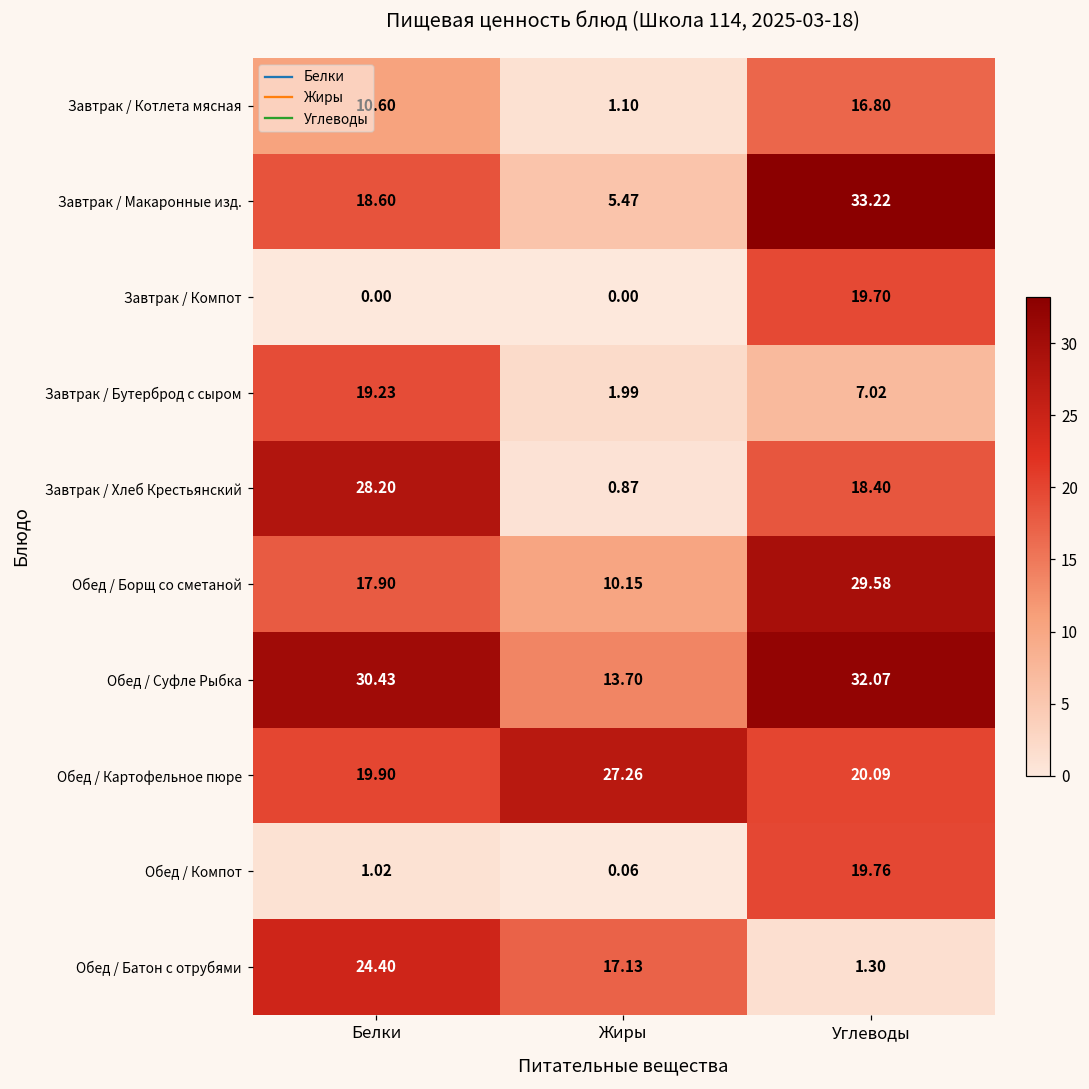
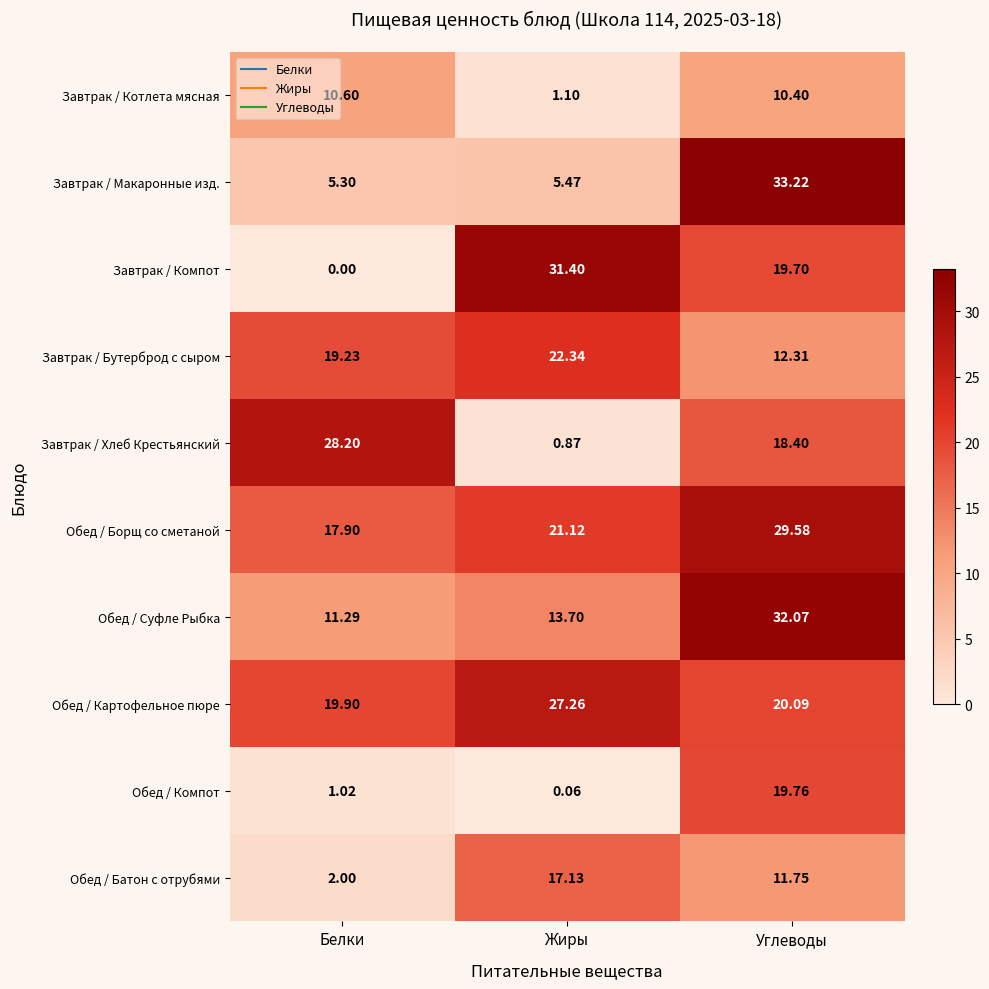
  {
    "Завтрак / Котлета мясная": {
      "Жиры": 1.10,
-     "Углеводы": 16.80
+     "Углеводы": 10.40
    },
    "Завтрак / Макаронные изд.": {
-     "Белки": 18.60,
+     "Белки": 5.30,
      "Жиры": 5.47,
      "Углеводы": 33.22
    },
    "Завтрак / Компот": {
      "Белки": 0.00,
-     "Жиры": 0.00,
+     "Жиры": 31.40,
      "Углеводы": 19.70
    },
    "Завтрак / Бутерброд с сыром": {
      "Белки": 19.23,
-     "Жиры": 1.99,
-     "Углеводы": 7.02
+     "Жиры": 22.34,
+     "Углеводы": 12.31
    },
    "Завтрак / Хлеб Крестьянский": {
      "Белки": 28.20,
      "Жиры": 0.87,
      "Углеводы": 18.40
    },
    "Обед / Борщ со сметаной": {
      "Белки": 17.90,
-     "Жиры": 10.15,
+     "Жиры": 21.12,
      "Углеводы": 29.58
    },
    "Обед / Суфле Рыбка": {
-     "Белки": 30.43,
+     "Белки": 11.29,
      "Жиры": 13.70,
      "Углеводы": 32.07
    },
    "Обед / Картофельное пюре": {
      "Белки": 19.90,
      "Жиры": 27.26,
      "Углеводы": 20.09
    },
    "Обед / Компот": {
      "Белки": 1.02,
      "Жиры": 0.06,
      "Углеводы": 19.76
    },
    "Обед / Батон с отрубями": {
-     "Белки": 24.40,
+     "Белки": 2.00,
      "Жиры": 17.13,
-     "Углеводы": 1.30
+     "Углеводы": 11.75
    }
  }
